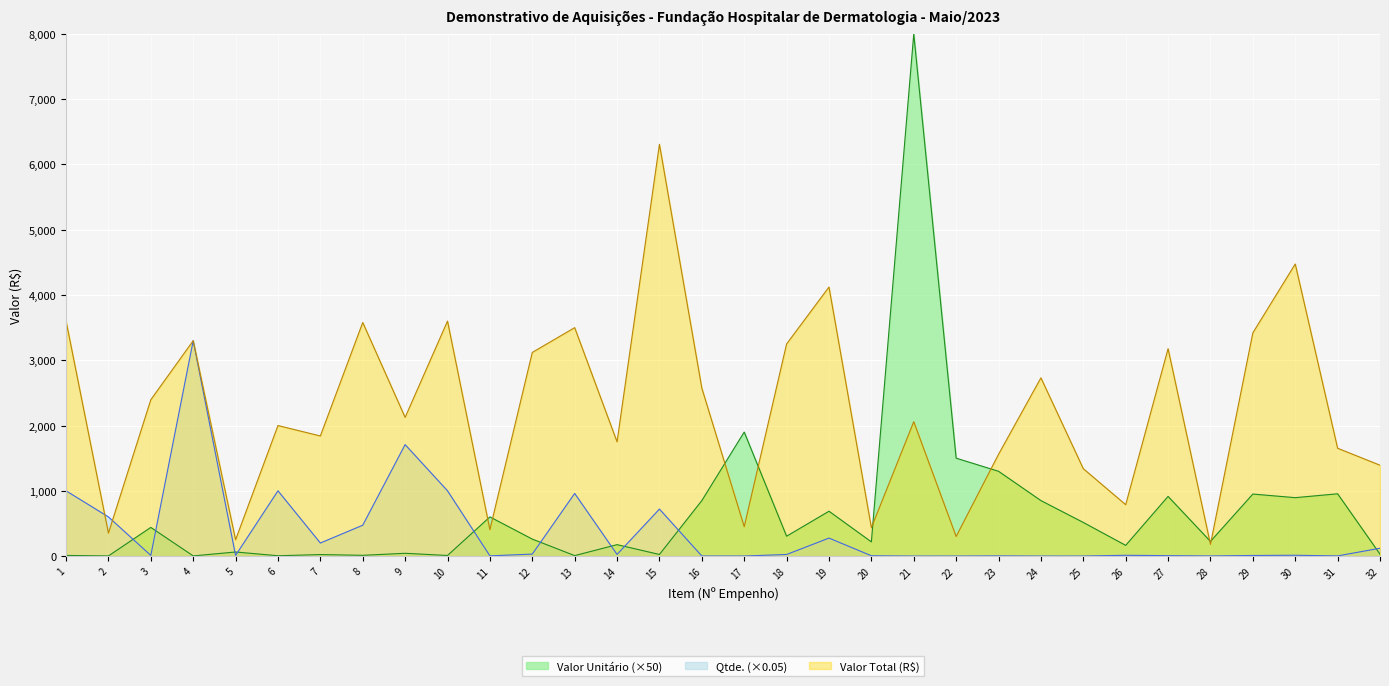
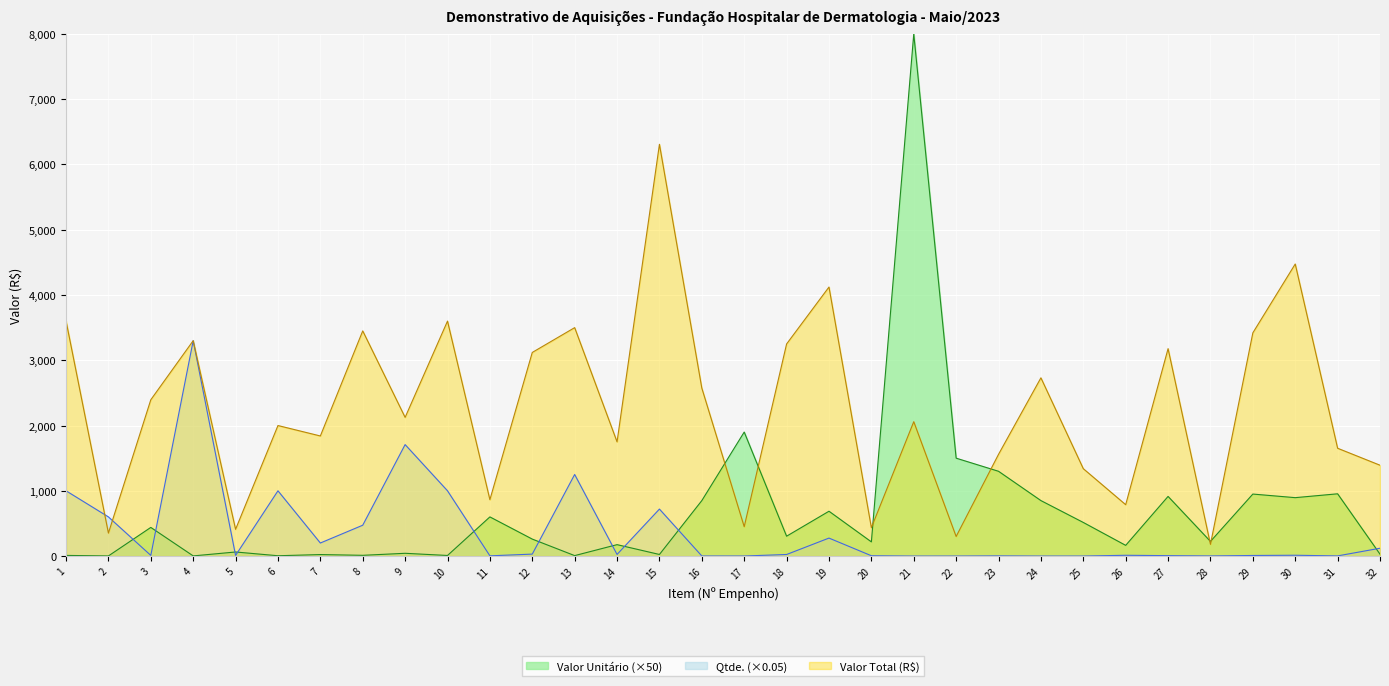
  {
    "Valor Unitário (×50)": {
      "1": "0",
      "2": "0",
      "3": "400",
      "4": "0",
      "5": "100",
      "6": "0",
      "7": "0",
      "8": "0",
      "9": "0",
      "10": "0",
      "11": "600",
      "12": "300",
      "13": "0",
      "14": "200",
      "15": "0",
      "16": "900",
      "17": "1,900",
      "18": "300",
      "19": "700",
      "20": "200",
      "21": "8,000",
      "22": "1,500",
      "23": "1,300",
      "24": "900",
      "25": "500",
      "26": "200",
      "27": "900",
      "28": "200",
      "29": "1,000",
      "30": "900",
      "31": "1,000",
      "32": "0"
    },
    "Qtde. (×0.05)": {
      "1": "1,000",
      "2": "600",
      "3": "0",
      "5": "0",
      "6": "1,000",
      "7": "200",
      "8": "500",
      "9": "1,700",
      "10": "1,000",
      "11": "0",
      "12": "0",
-     "13": "1,000",
+     "13": "1,300",
      "14": "0",
      "15": "700",
      "16": "0",
      "17": "0",
      "18": "0",
      "19": "300",
      "20": "0",
      "21": "0",
      "22": "0",
      "23": "0",
      "24": "0",
      "25": "0",
      "26": "0",
      "27": "0",
      "28": "0",
      "29": "0",
      "30": "0",
      "31": "0",
      "32": "100"
    },
    "Valor Total (R$)": {
      "1": "3,600",
      "2": "400",
      "3": "2,400",
-     "5": "300",
+     "5": "400",
      "6": "2,000",
      "7": "1,800",
-     "8": "3,600",
+     "8": "3,500",
      "9": "2,100",
      "10": "3,600",
-     "11": "400",
+     "11": "900",
      "12": "3,100",
      "13": "3,500",
      "14": "1,800",
      "15": "6,300",
      "16": "2,600",
      "17": "500",
      "18": "3,200",
      "19": "4,100",
      "20": "400",
      "21": "2,100",
      "22": "300",
      "23": "1,600",
      "24": "2,700",
      "25": "1,300",
      "26": "800",
      "27": "3,200",
      "28": "200",
      "29": "3,400",
      "30": "4,500",
      "31": "1,700",
      "32": "1,400"
    }
  }
